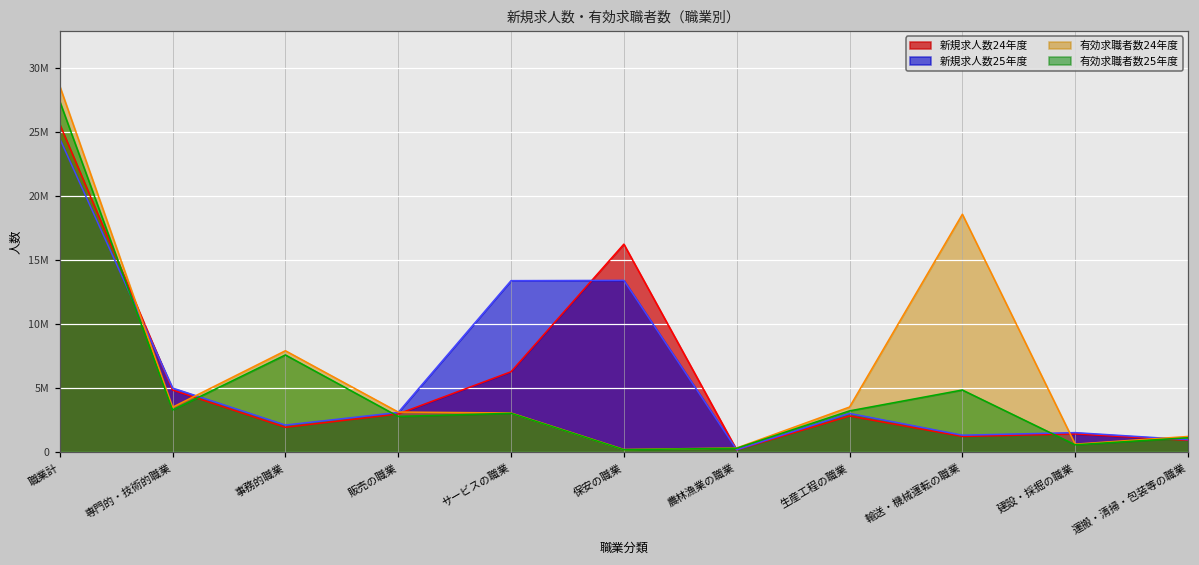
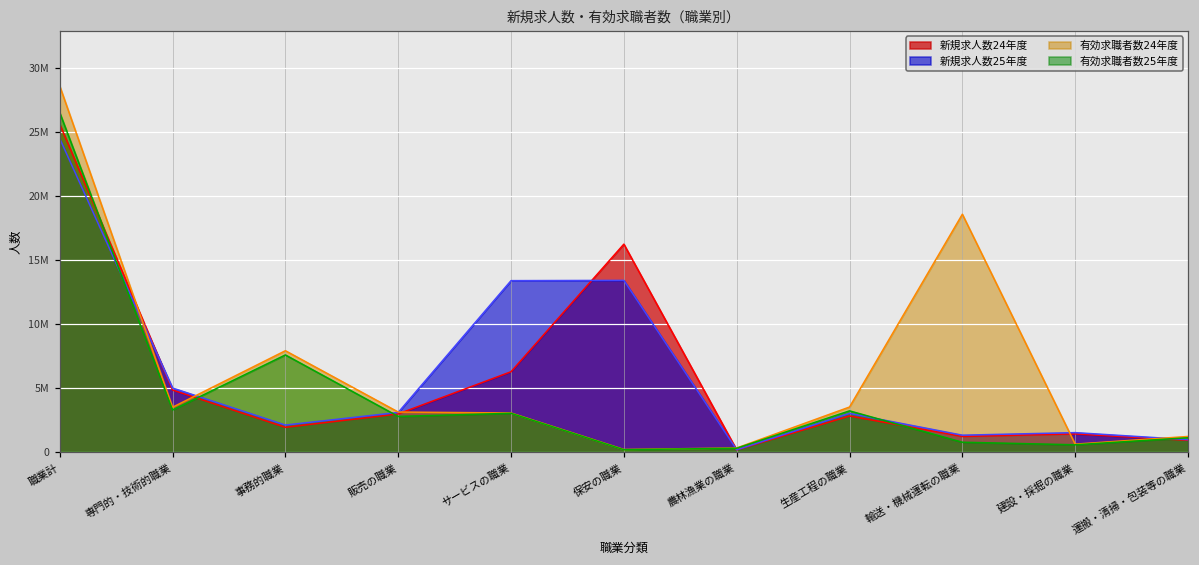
  {
    "新規求人数24年度": {
      "職業計": 25600000,
      "サービスの職業": 6300000,
      "保安の職業": 16200000
    },
    "新規求人数25年度": {
      "職業計": 24500000,
      "サービスの職業": 13400000,
      "保安の職業": 13400000
    },
    "有効求職者数24年度": {
      "職業計": 28600000,
      "事務的職業": 7900000,
      "生産工程の職業": 3500000,
      "輸送・機械運転の職業": 18600000
    },
    "有効求職者数25年度": {
-     "職業計": 27400000,
+     "職業計": 26500000,
      "事務的職業": 7600000,
-     "輸送・機械運転の職業": 4800000
+     "輸送・機械運転の職業": 800000
    }
  }
